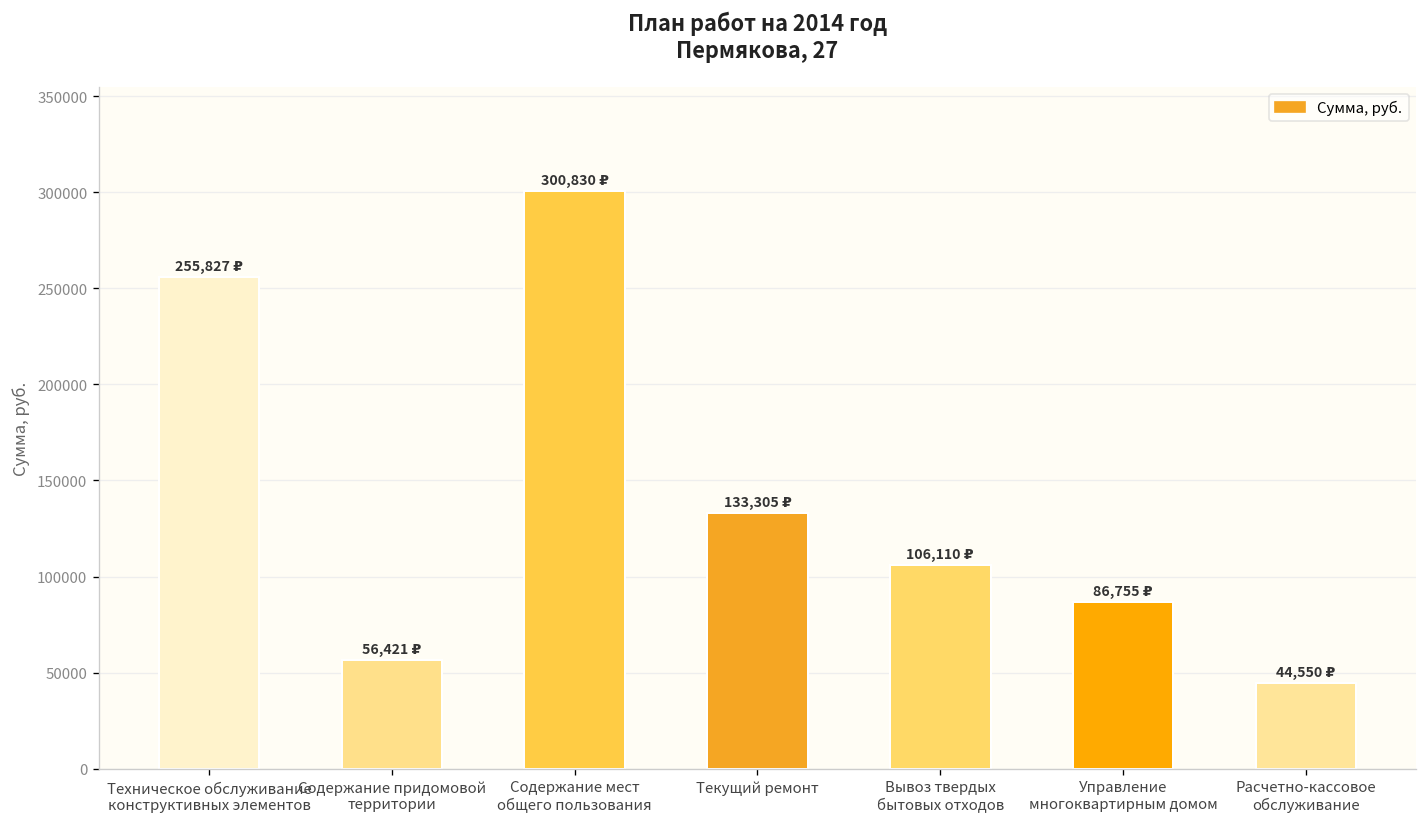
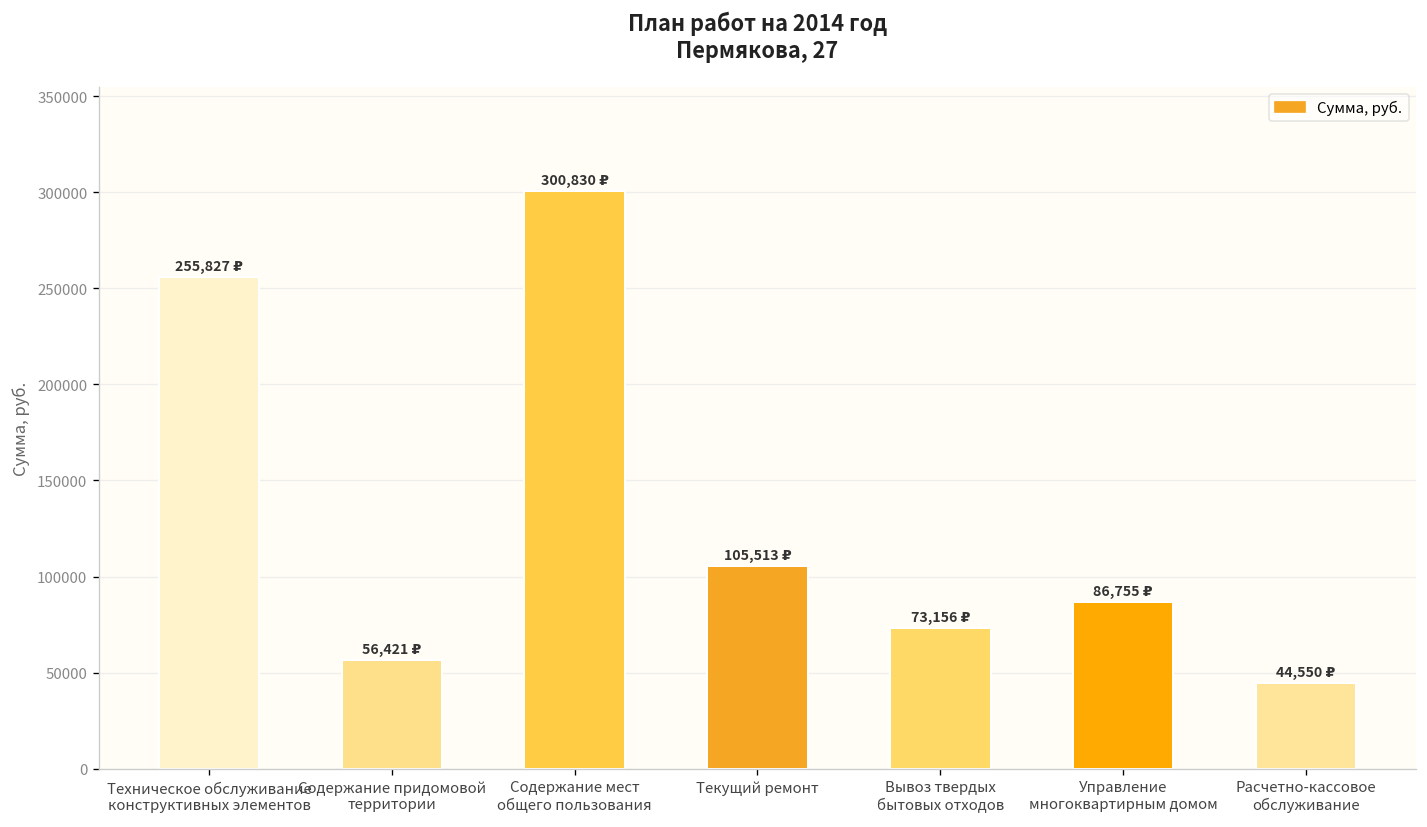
  {
    "Техническое обслуживание конструктивных элементов": "255,827",
    "Содержание придомовой территории": "56,421",
    "Содержание мест общего пользования": "300,830",
-   "Текущий ремонт": "133,305",
-   "Вывоз твердых бытовых отходов": "106,110",
+   "Текущий ремонт": "105,513",
+   "Вывоз твердых бытовых отходов": "73,156",
    "Управление многоквартирным домом": "86,755",
    "Расчетно-кассовое обслуживание": "44,550"
  }
